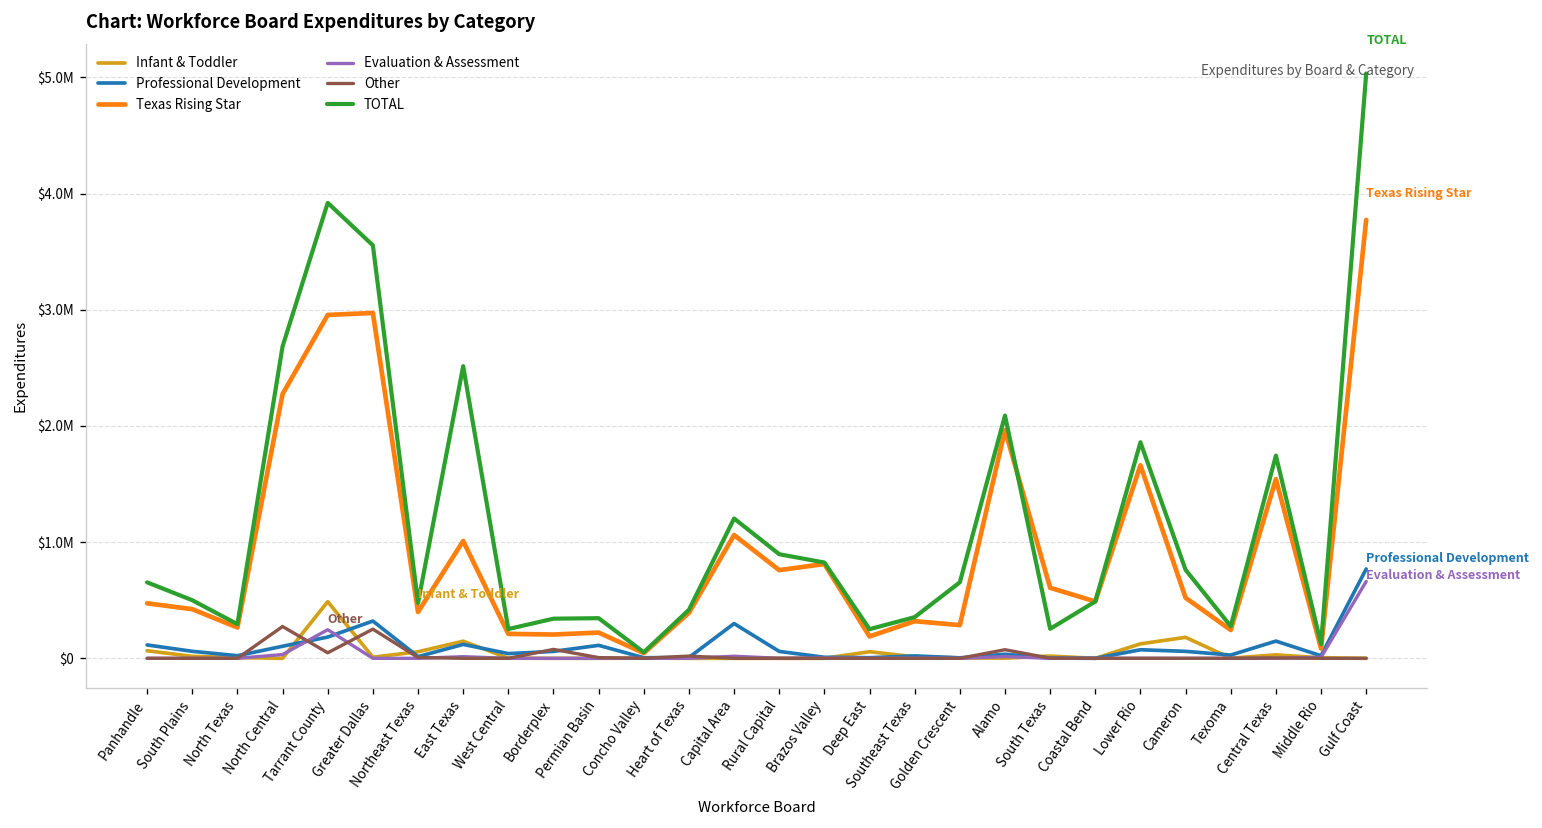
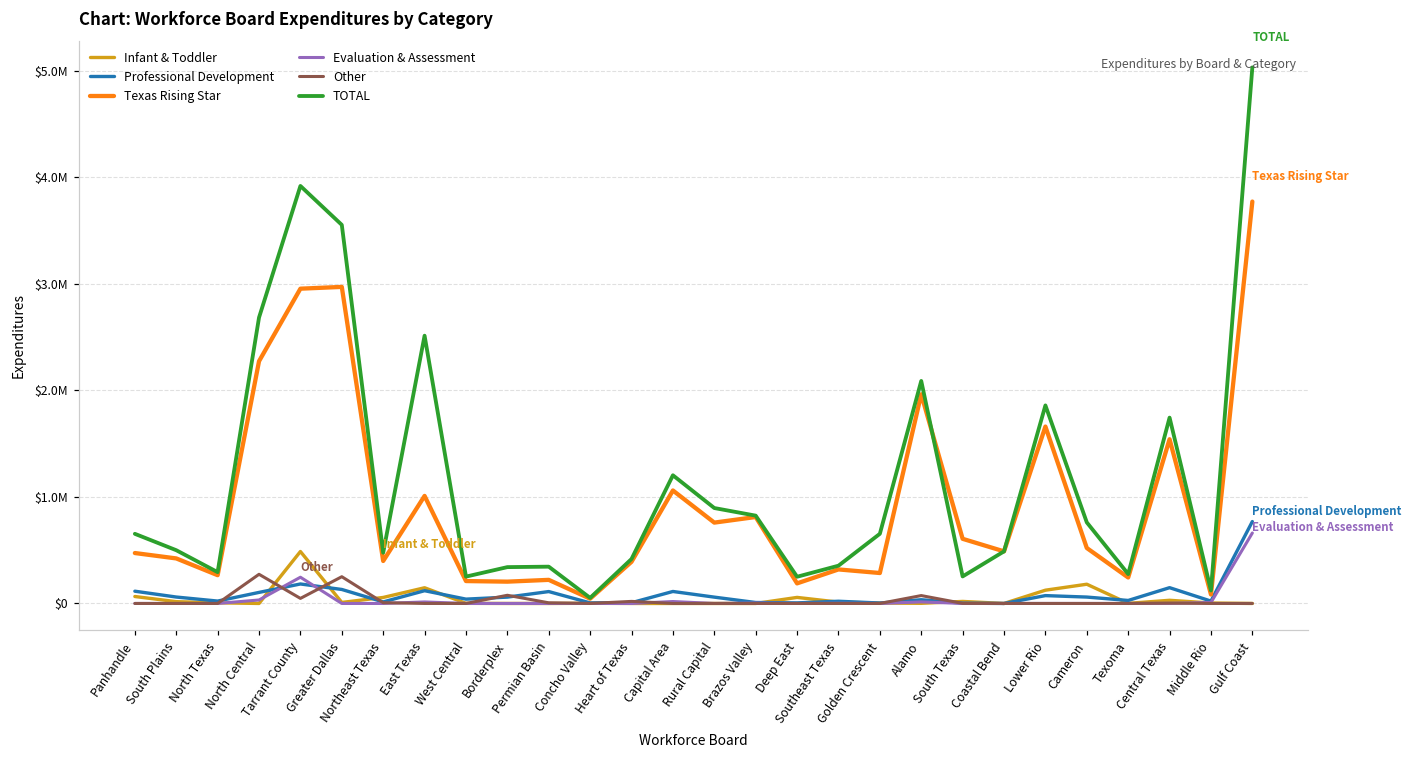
  {
    "Professional Development": {
      "Panhandle": "$100000",
      "South Plains": "$100000",
      "North Central": "$100000",
      "Tarrant County": "$200000",
-     "Greater Dallas": "$300000",
+     "Greater Dallas": "$100000",
      "East Texas": "$100000",
      "West Central": "$0",
      "Permian Basin": "$100000",
-     "Capital Area": "$300000",
+     "Capital Area": "$100000",
      "Rural Capital": "$100000",
      "Lower Rio": "$100000",
      "Cameron": "$100000",
      "Texoma": "$0",
      "Central Texas": "$100000",
      "Gulf Coast": "$800000"
    },
    "Evaluation & Assessment": {
      "North Central": "$0",
      "Tarrant County": "$200000",
      "Gulf Coast": "$700000"
    },
    "Other": {
      "North Central": "$300000",
      "Tarrant County": "$0",
      "Greater Dallas": "$300000",
      "Alamo": "$100000"
    },
    "TOTAL": {
      "Panhandle": "$700000",
      "South Plains": "$500000",
      "North Texas": "$300000",
      "North Central": "$2700000",
      "Tarrant County": "$3900000",
      "Greater Dallas": "$3600000",
      "Northeast Texas": "$500000",
      "East Texas": "$2500000",
      "West Central": "$300000",
      "Borderplex": "$300000",
      "Permian Basin": "$300000",
      "Capital Area": "$1200000",
      "Rural Capital": "$900000",
      "Deep East": "$300000",
      "Southeast Texas": "$400000",
      "Golden Crescent": "$700000",
      "Alamo": "$2100000",
      "South Texas": "$300000",
      "Lower Rio": "$1900000",
      "Cameron": "$800000",
      "Texoma": "$300000",
      "Central Texas": "$1700000",
      "Middle Rio": "$100000",
      "Gulf Coast": "$5000000"
    }
  }
